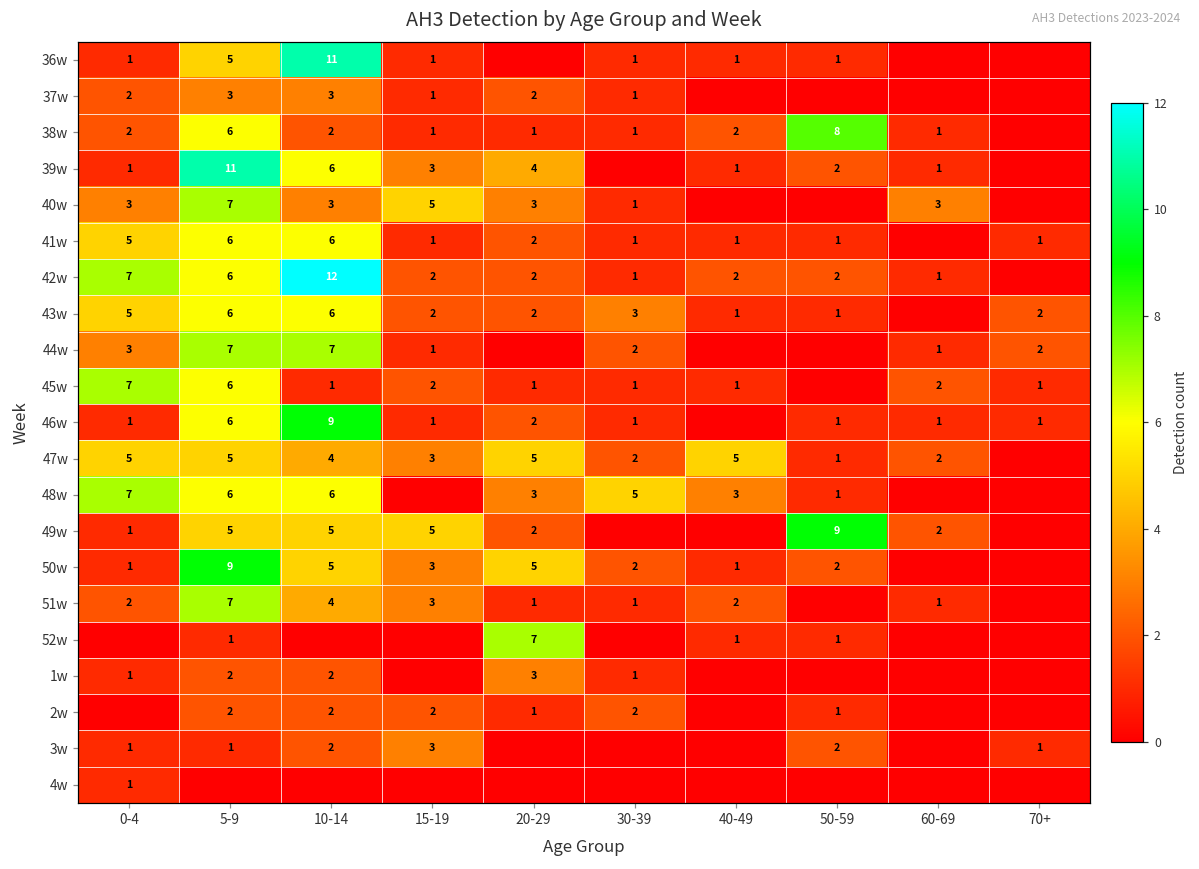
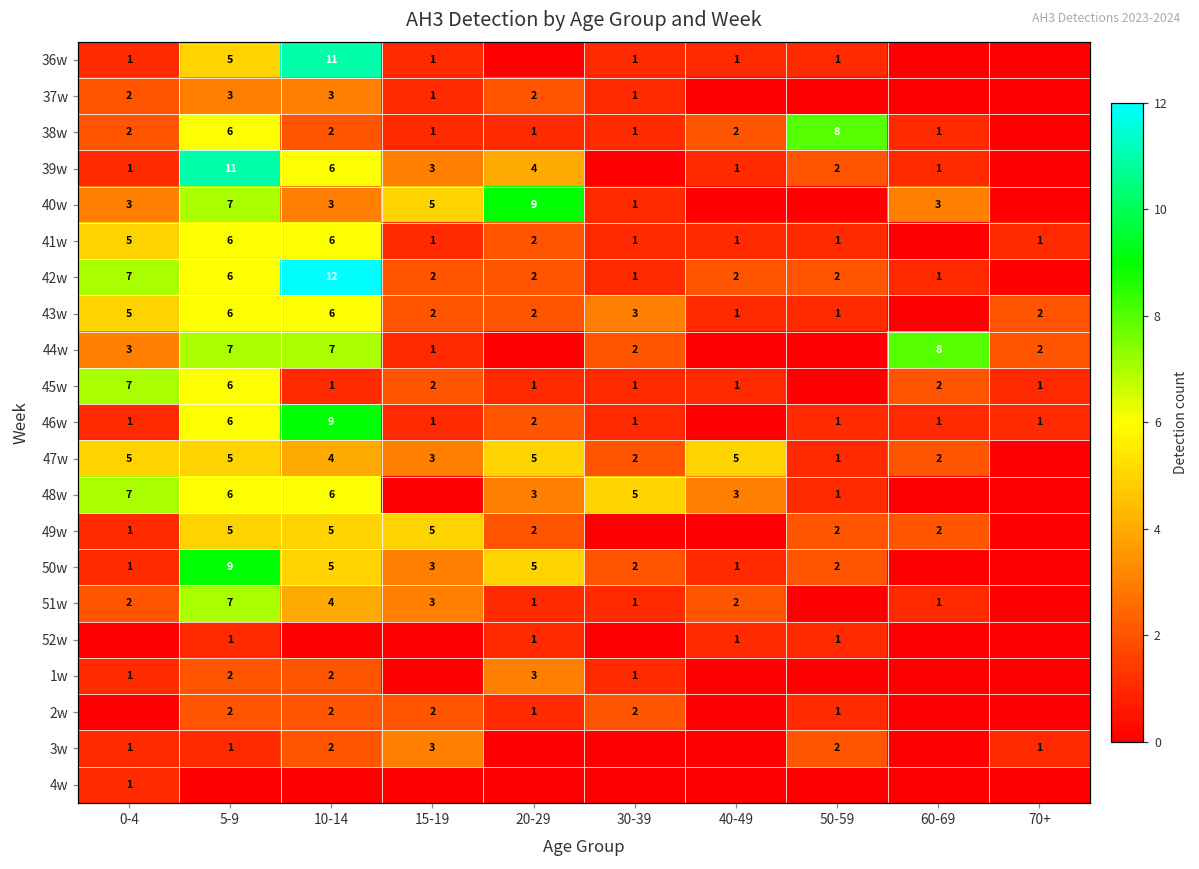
  {
    "36w": {
      "0-4": 1,
      "5-9": 5,
      "10-14": 11,
      "15-19": 1,
      "30-39": 1,
      "40-49": 1,
      "50-59": 1
    },
    "37w": {
      "0-4": 2,
      "5-9": 3,
      "10-14": 3,
      "15-19": 1,
      "20-29": 2,
      "30-39": 1
    },
    "38w": {
      "0-4": 2,
      "5-9": 6,
      "10-14": 2,
      "15-19": 1,
      "20-29": 1,
      "30-39": 1,
      "40-49": 2,
      "50-59": 8,
      "60-69": 1
    },
    "39w": {
      "0-4": 1,
      "5-9": 11,
      "10-14": 6,
      "15-19": 3,
      "20-29": 4,
      "40-49": 1,
      "50-59": 2,
      "60-69": 1
    },
    "40w": {
      "0-4": 3,
      "5-9": 7,
      "10-14": 3,
      "15-19": 5,
-     "20-29": 3,
+     "20-29": 9,
      "30-39": 1,
      "60-69": 3
    },
    "41w": {
      "0-4": 5,
      "5-9": 6,
      "10-14": 6,
      "15-19": 1,
      "20-29": 2,
      "30-39": 1,
      "40-49": 1,
      "50-59": 1,
      "70+": 1
    },
    "42w": {
      "0-4": 7,
      "5-9": 6,
      "10-14": 12,
      "15-19": 2,
      "20-29": 2,
      "30-39": 1,
      "40-49": 2,
      "50-59": 2,
      "60-69": 1
    },
    "43w": {
      "0-4": 5,
      "5-9": 6,
      "10-14": 6,
      "15-19": 2,
      "20-29": 2,
      "30-39": 3,
      "40-49": 1,
      "50-59": 1,
      "70+": 2
    },
    "44w": {
      "0-4": 3,
      "5-9": 7,
      "10-14": 7,
      "15-19": 1,
      "30-39": 2,
-     "60-69": 1,
+     "60-69": 8,
      "70+": 2
    },
    "45w": {
      "0-4": 7,
      "5-9": 6,
      "10-14": 1,
      "15-19": 2,
      "20-29": 1,
      "30-39": 1,
      "40-49": 1,
      "60-69": 2,
      "70+": 1
    },
    "46w": {
      "0-4": 1,
      "5-9": 6,
      "10-14": 9,
      "15-19": 1,
      "20-29": 2,
      "30-39": 1,
      "50-59": 1,
      "60-69": 1,
      "70+": 1
    },
    "47w": {
      "0-4": 5,
      "5-9": 5,
      "10-14": 4,
      "15-19": 3,
      "20-29": 5,
      "30-39": 2,
      "40-49": 5,
      "50-59": 1,
      "60-69": 2
    },
    "48w": {
      "0-4": 7,
      "5-9": 6,
      "10-14": 6,
      "20-29": 3,
      "30-39": 5,
      "40-49": 3,
      "50-59": 1
    },
    "49w": {
      "0-4": 1,
      "5-9": 5,
      "10-14": 5,
      "15-19": 5,
      "20-29": 2,
-     "50-59": 9,
+     "50-59": 2,
      "60-69": 2
    },
    "50w": {
      "0-4": 1,
      "5-9": 9,
      "10-14": 5,
      "15-19": 3,
      "20-29": 5,
      "30-39": 2,
      "40-49": 1,
      "50-59": 2
    },
    "51w": {
      "0-4": 2,
      "5-9": 7,
      "10-14": 4,
      "15-19": 3,
      "20-29": 1,
      "30-39": 1,
      "40-49": 2,
      "60-69": 1
    },
    "52w": {
      "5-9": 1,
-     "20-29": 7,
+     "20-29": 1,
      "40-49": 1,
      "50-59": 1
    },
    "1w": {
      "0-4": 1,
      "5-9": 2,
      "10-14": 2,
      "20-29": 3,
      "30-39": 1
    },
    "2w": {
      "5-9": 2,
      "10-14": 2,
      "15-19": 2,
      "20-29": 1,
      "30-39": 2,
      "50-59": 1
    },
    "3w": {
      "0-4": 1,
      "5-9": 1,
      "10-14": 2,
      "15-19": 3,
      "50-59": 2,
      "70+": 1
    },
    "4w": {
      "0-4": 1
    }
  }
